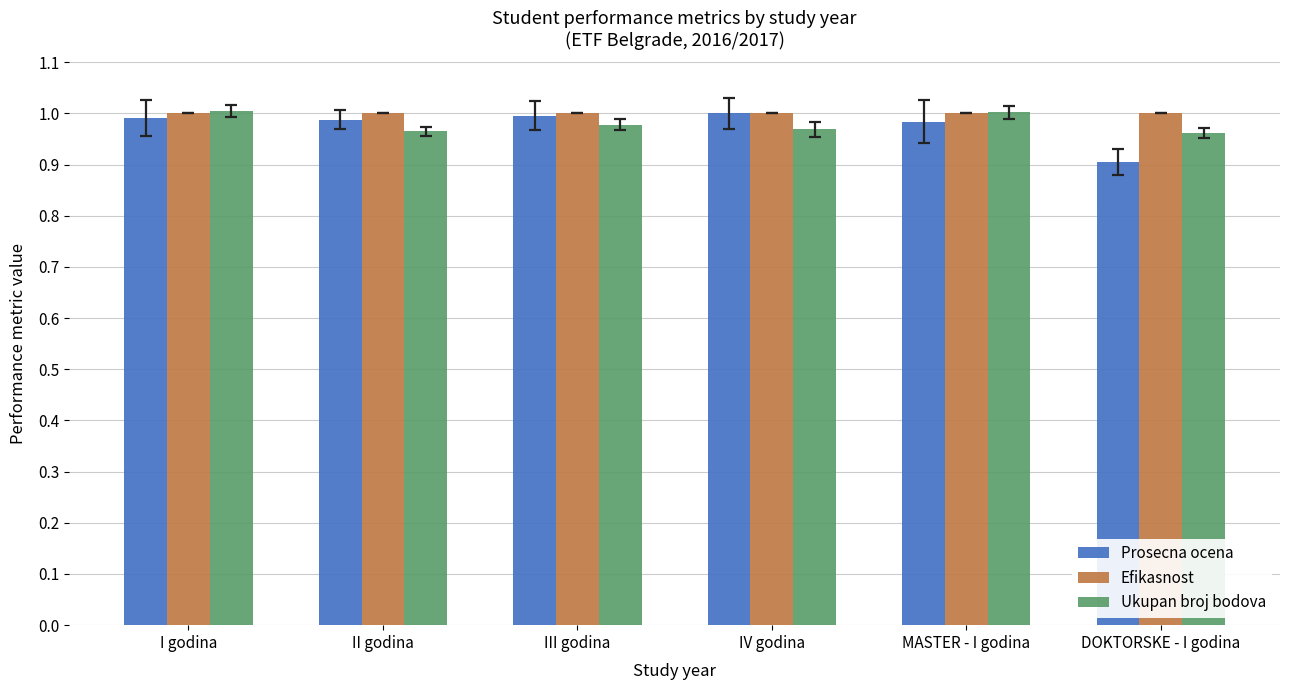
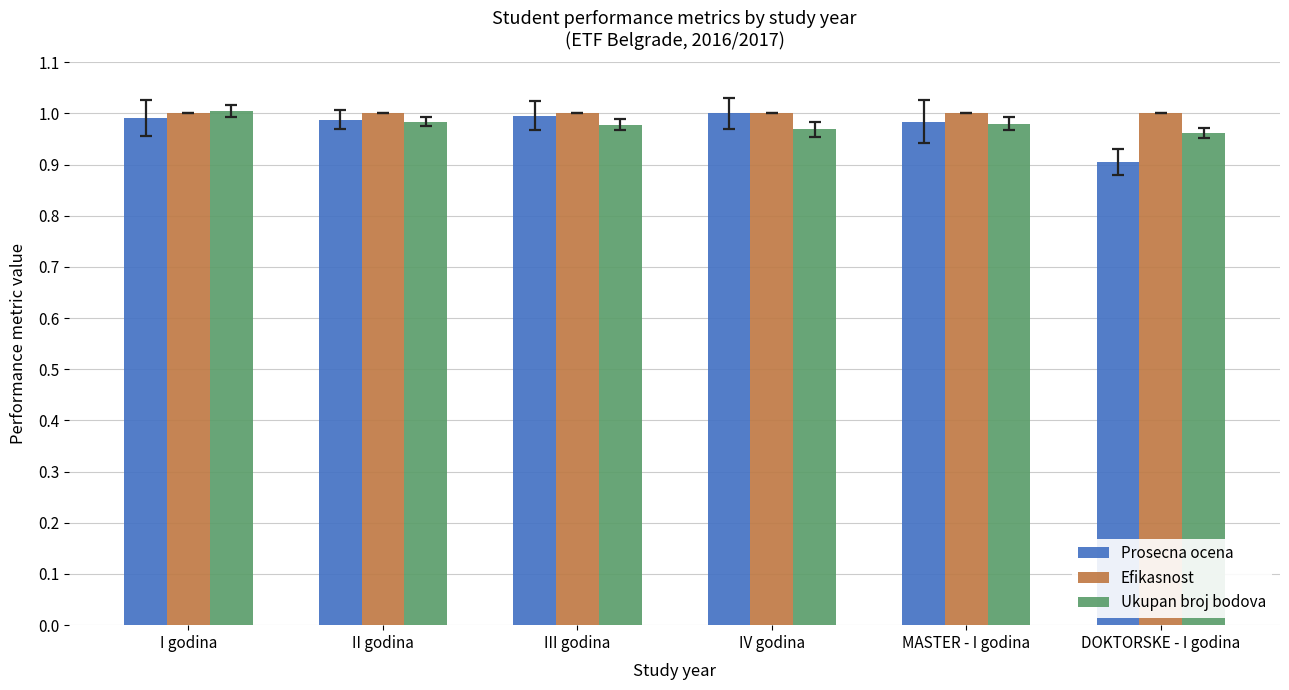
  {
    "Efikasnost": {
      "I godina": 1.00,
      "II godina": 1.00,
      "III godina": 1.00,
      "IV godina": 1.00,
      "MASTER - I godina": 1.00,
      "DOKTORSKE - I godina": 1.00
    },
    "Ukupan broj bodova": {
      "I godina": 1.01,
-     "II godina": 0.97,
+     "II godina": 0.98,
      "III godina": 0.98,
      "IV godina": 0.97,
-     "MASTER - I godina": 1.00,
+     "MASTER - I godina": 0.98,
      "DOKTORSKE - I godina": 0.96
    }
  }
